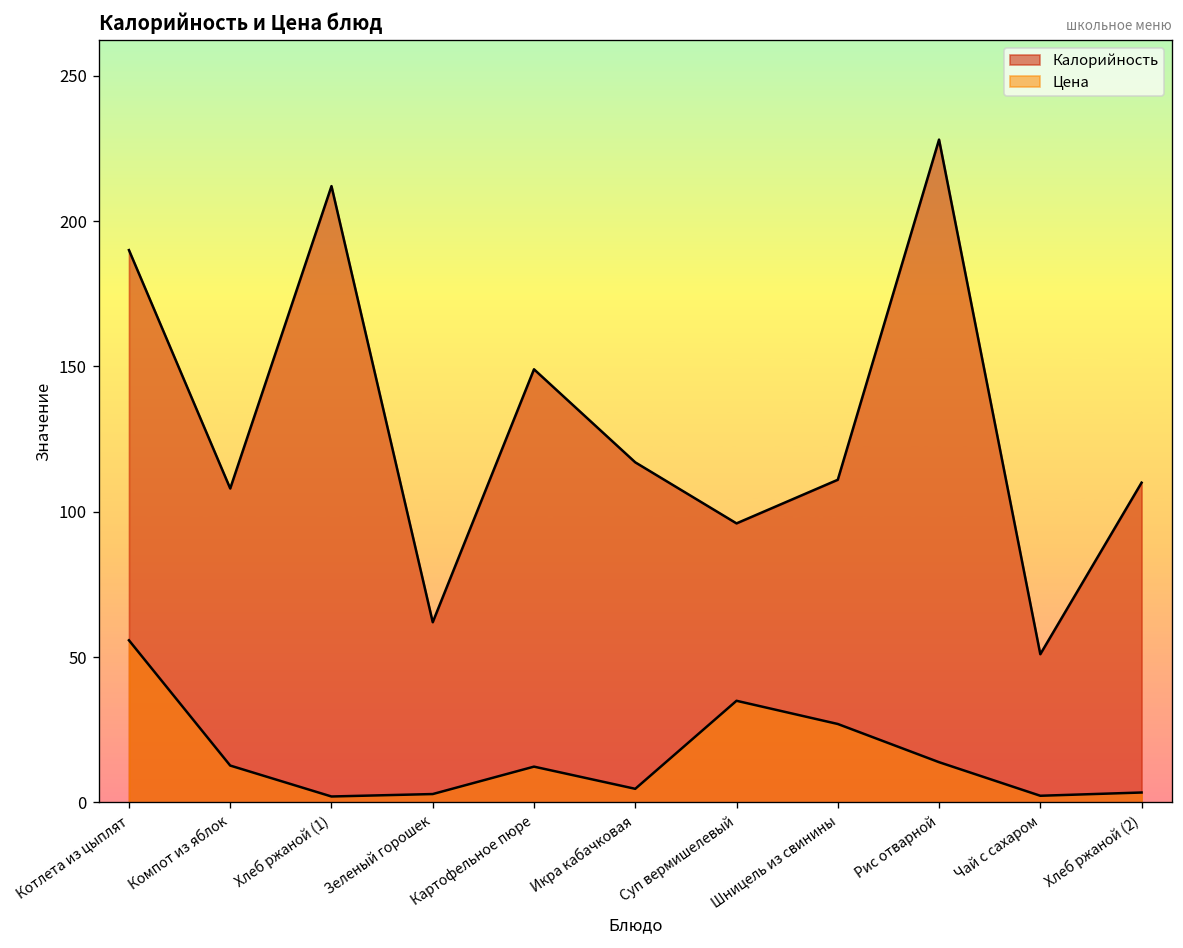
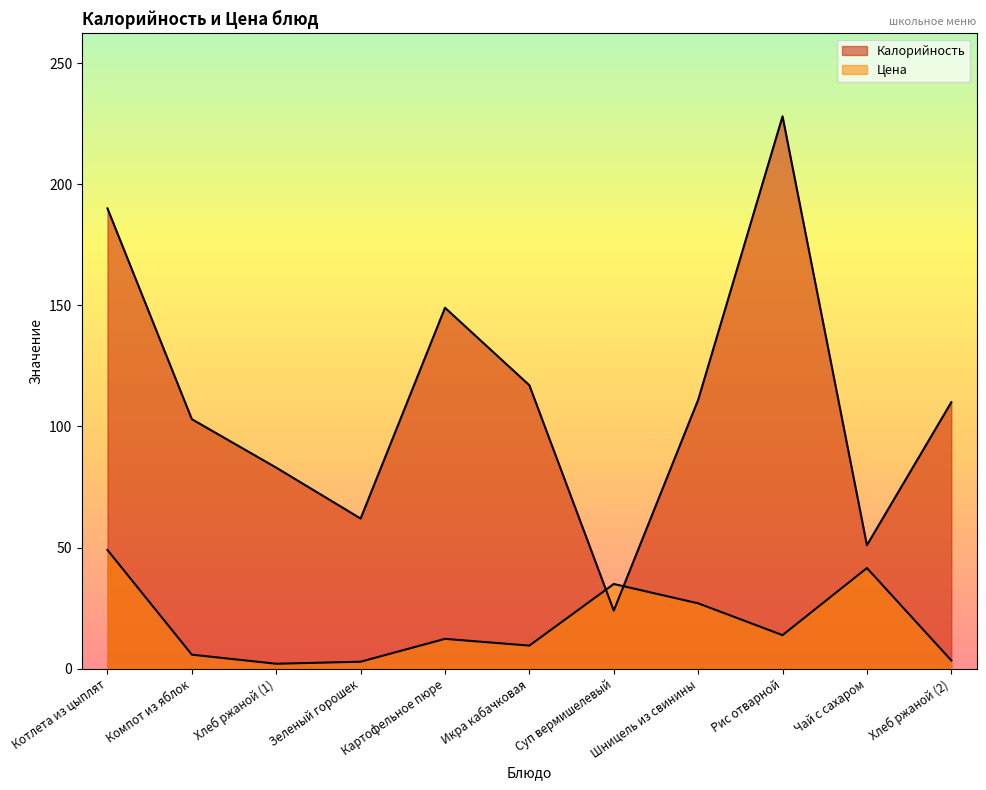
  {
    "Калорийность": {
      "Котлета из цыплят": 190,
-     "Компот из яблок": 108,
-     "Хлеб ржаной (1)": 212,
+     "Компот из яблок": 103,
+     "Хлеб ржаной (1)": 83,
      "Зеленый горошек": 62,
      "Картофельное пюре": 149,
      "Икра кабачковая": 117,
-     "Суп вермишелевый": 96,
+     "Суп вермишелевый": 24,
      "Шницель из свинины": 111,
      "Рис отварной": 228,
      "Чай с сахаром": 51,
      "Хлеб ржаной (2)": 110
    },
    "Цена": {
-     "Котлета из цыплят": 56,
-     "Компот из яблок": 13,
+     "Котлета из цыплят": 49,
+     "Компот из яблок": 6,
      "Хлеб ржаной (1)": 2,
      "Зеленый горошек": 3,
      "Картофельное пюре": 12,
-     "Икра кабачковая": 5,
+     "Икра кабачковая": 10,
      "Суп вермишелевый": 35,
      "Шницель из свинины": 27,
      "Рис отварной": 14,
-     "Чай с сахаром": 2,
+     "Чай с сахаром": 42,
      "Хлеб ржаной (2)": 3
    }
  }
